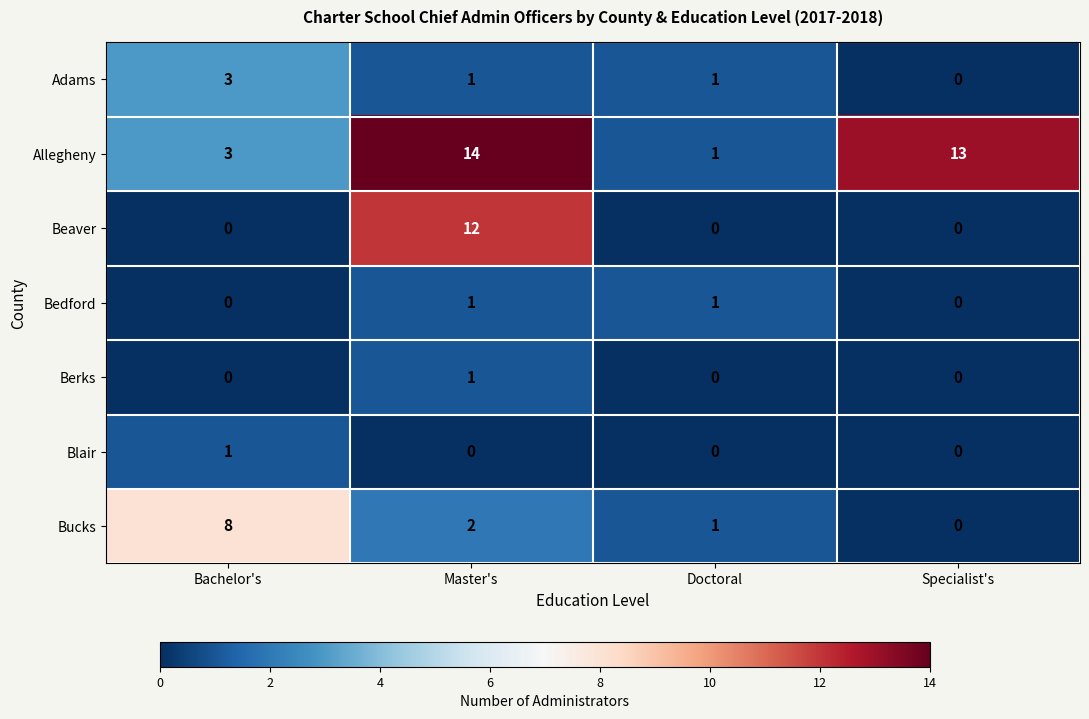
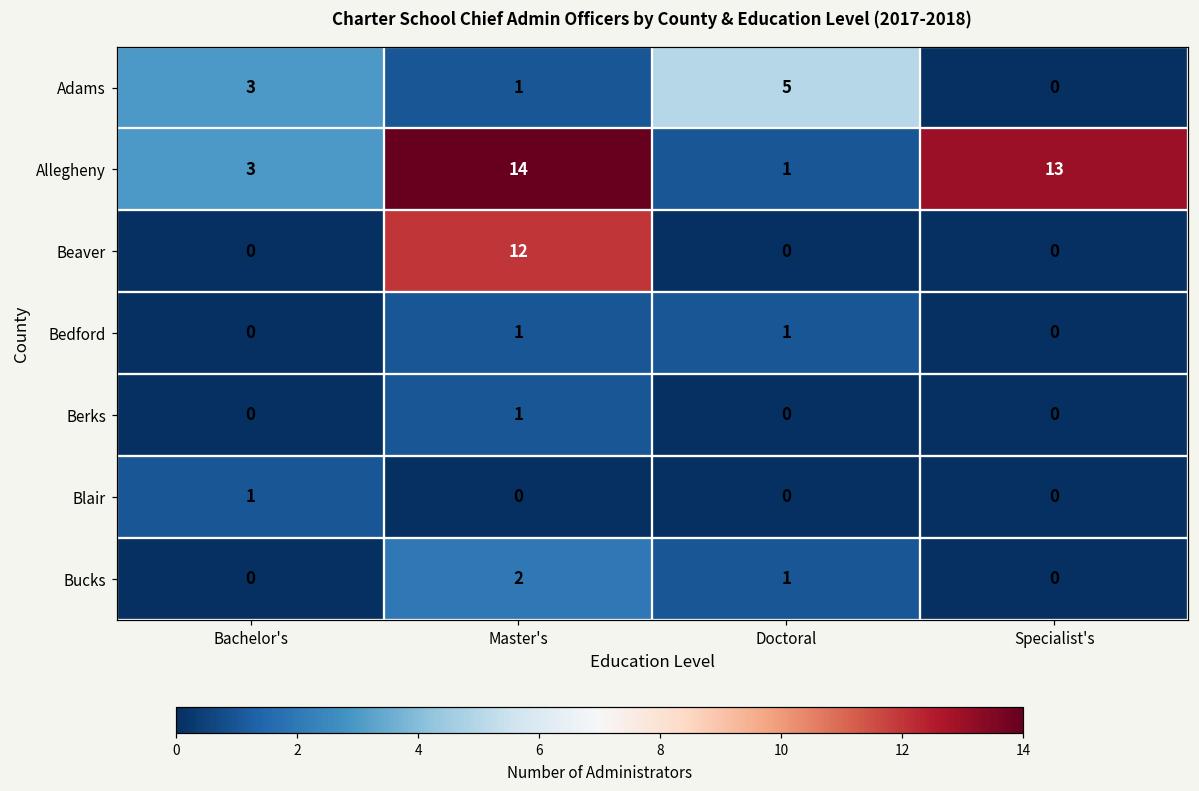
  {
    "Adams": {
      "Bachelor's": 3,
      "Master's": 1,
-     "Doctoral": 1,
+     "Doctoral": 5,
      "Specialist's": 0
    },
    "Allegheny": {
      "Bachelor's": 3,
      "Master's": 14,
      "Doctoral": 1,
      "Specialist's": 13
    },
    "Beaver": {
      "Bachelor's": 0,
      "Master's": 12,
      "Doctoral": 0,
      "Specialist's": 0
    },
    "Bedford": {
      "Bachelor's": 0,
      "Master's": 1,
      "Doctoral": 1,
      "Specialist's": 0
    },
    "Berks": {
      "Bachelor's": 0,
      "Master's": 1,
      "Doctoral": 0,
      "Specialist's": 0
    },
    "Blair": {
      "Bachelor's": 1,
      "Master's": 0,
      "Doctoral": 0,
      "Specialist's": 0
    },
    "Bucks": {
-     "Bachelor's": 8,
+     "Bachelor's": 0,
      "Master's": 2,
      "Doctoral": 1,
      "Specialist's": 0
    }
  }
